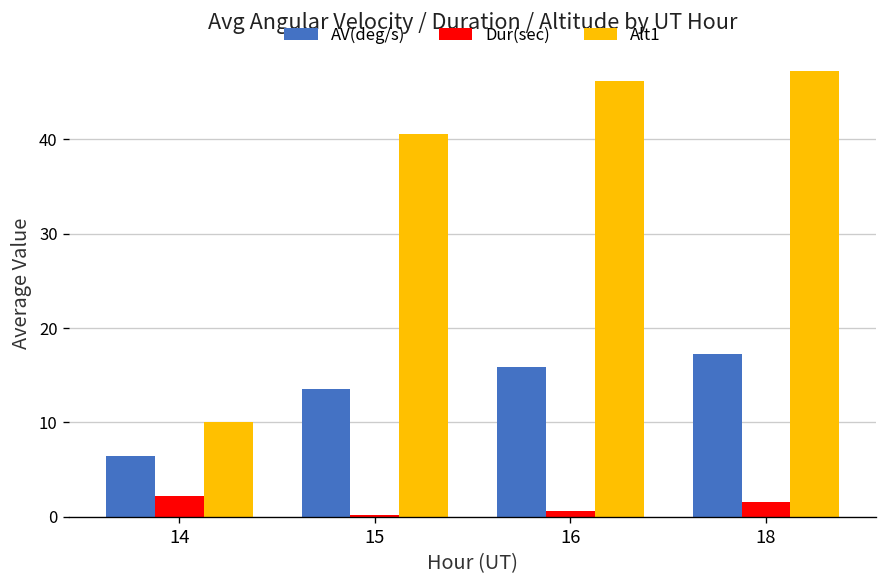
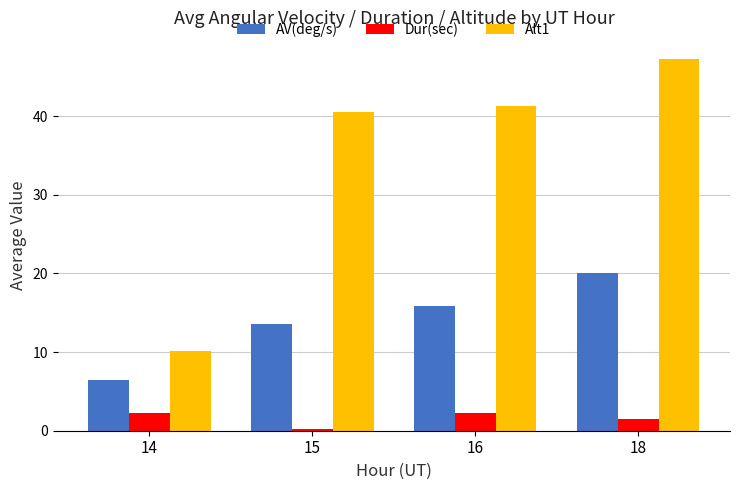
  {
    "AV(deg/s)": {
      "14": 6,
      "15": 14,
      "16": 16,
-     "18": 17
+     "18": 20
    },
    "Dur(sec)": {
      "14": 2,
-     "16": 1,
+     "16": 2,
      "18": 2
    },
    "Alt1": {
      "14": 10,
      "15": 41,
-     "16": 46,
+     "16": 41,
      "18": 47
    }
  }
